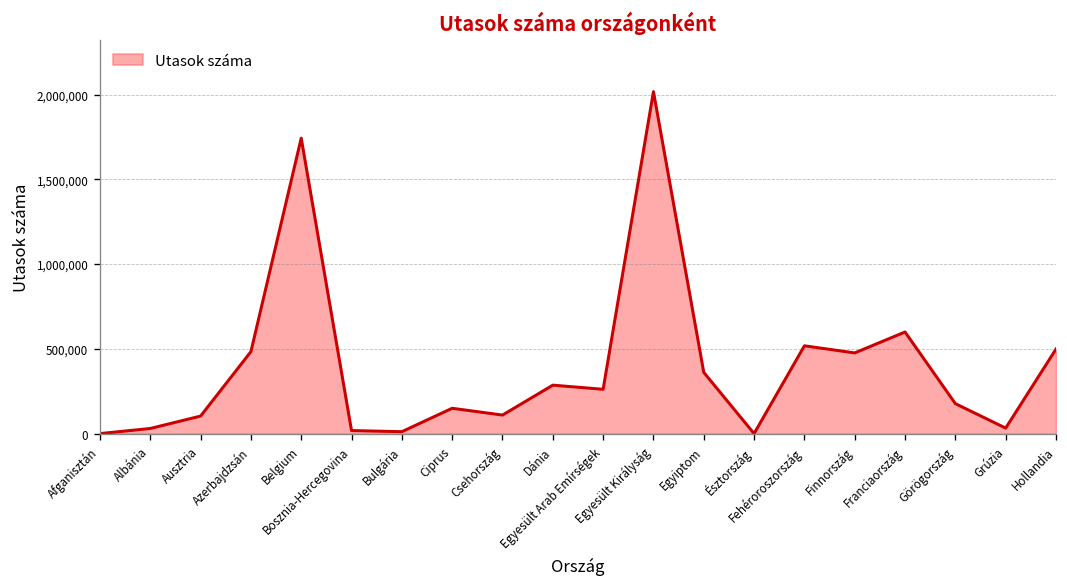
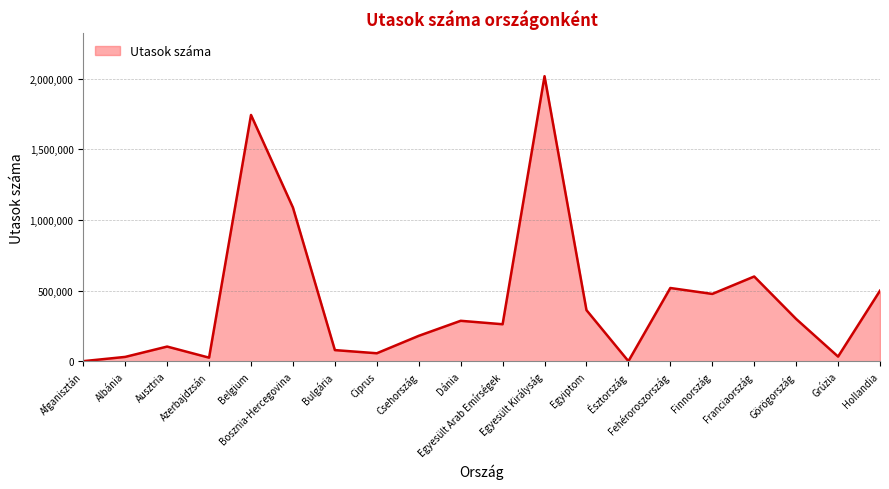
  {
    "Afganisztán": "0",
    "Albánia": "30,000",
    "Ausztria": "100,000",
-   "Azerbajdzsán": "480,000",
+   "Azerbajdzsán": "30,000",
    "Belgium": "1,740,000",
-   "Bosznia-Hercegovina": "20,000",
-   "Bulgária": "10,000",
-   "Ciprus": "150,000",
-   "Csehország": "110,000",
+   "Bosznia-Hercegovina": "1,090,000",
+   "Bulgária": "80,000",
+   "Ciprus": "60,000",
+   "Csehország": "180,000",
    "Dánia": "290,000",
    "Egyesült Arab Emírségek": "260,000",
    "Egyesült Királyság": "2,020,000",
    "Egyiptom": "360,000",
    "Észtország": "0",
    "Fehéroroszország": "520,000",
    "Finnország": "480,000",
    "Franciaország": "600,000",
-   "Görögország": "180,000",
+   "Görögország": "300,000",
    "Grúzia": "30,000",
    "Hollandia": "500,000"
  }
